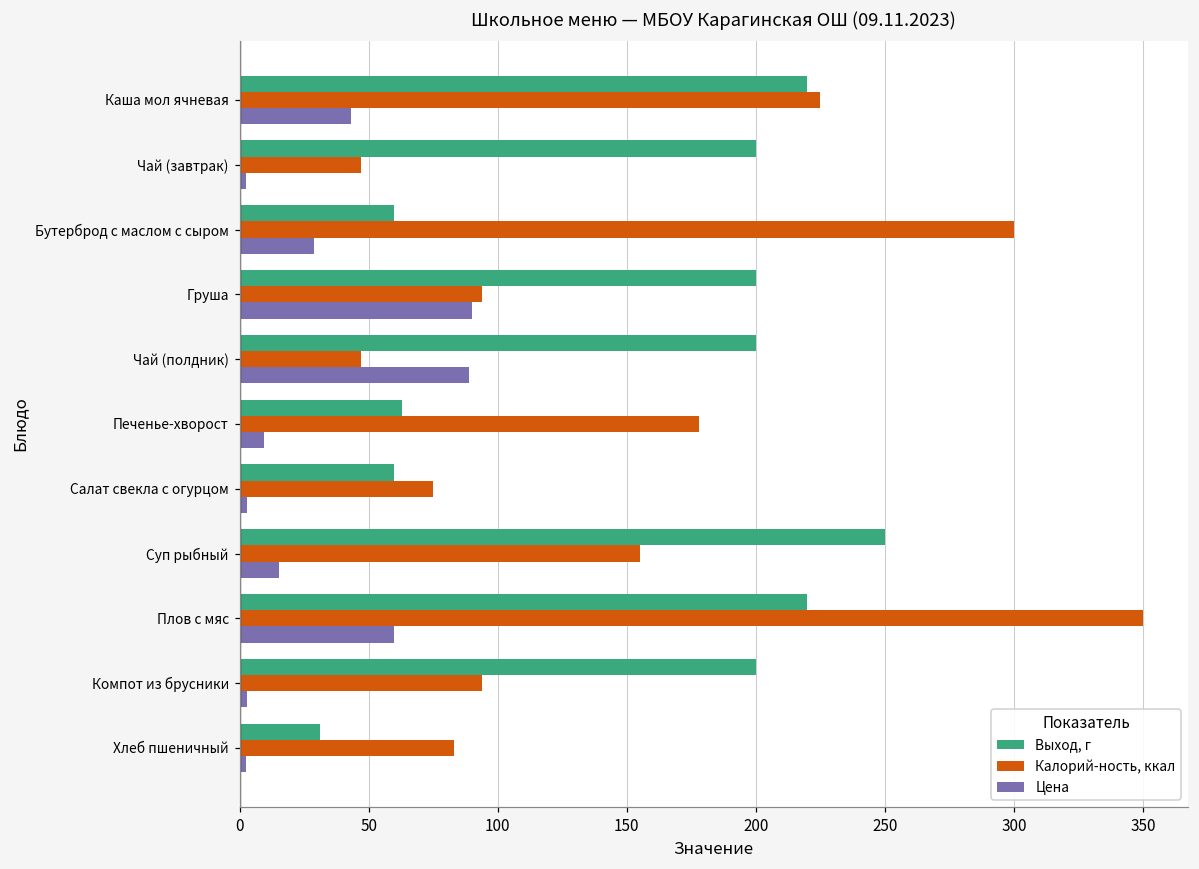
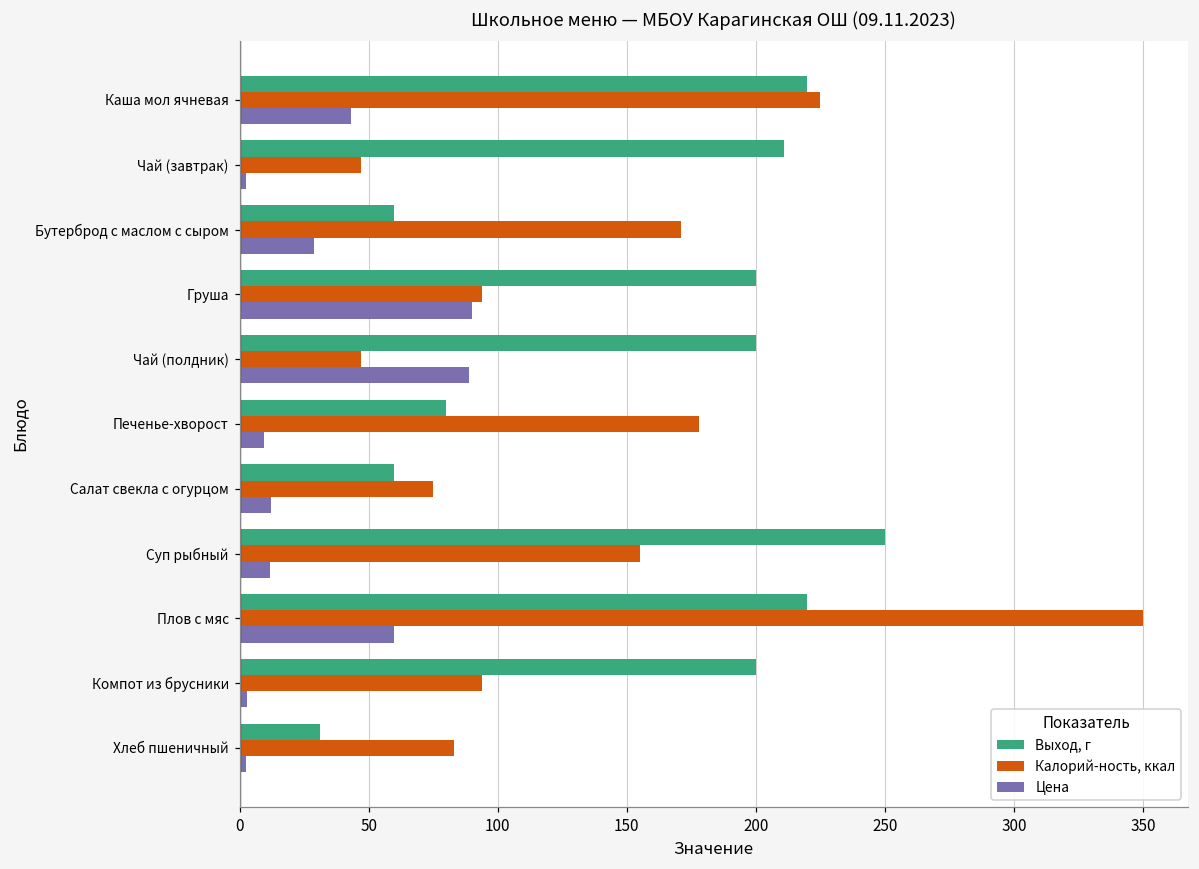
  {
    "Выход, г": {
      "Каша мол ячневая": 220,
-     "Чай (завтрак)": 200,
+     "Чай (завтрак)": 211,
      "Бутерброд с маслом с сыром": 60,
      "Груша": 200,
      "Чай (полдник)": 200,
-     "Печенье-хворост": 63,
+     "Печенье-хворост": 80,
      "Салат свекла с огурцом": 60,
      "Суп рыбный": 250,
      "Плов с мяс": 220,
      "Компот из брусники": 200,
      "Хлеб пшеничный": 31
    },
    "Калорий-ность, ккал": {
      "Каша мол ячневая": 225,
      "Чай (завтрак)": 47,
-     "Бутерброд с маслом с сыром": 300,
+     "Бутерброд с маслом с сыром": 171,
      "Груша": 94,
      "Чай (полдник)": 47,
      "Печенье-хворост": 178,
      "Салат свекла с огурцом": 75,
      "Суп рыбный": 155,
      "Плов с мяс": 350,
      "Компот из брусники": 94,
      "Хлеб пшеничный": 83
    },
    "Цена": {
      "Каша мол ячневая": 43,
      "Чай (завтрак)": 3,
      "Бутерброд с маслом с сыром": 29,
      "Груша": 90,
      "Чай (полдник)": 89,
      "Печенье-хворост": 9,
-     "Салат свекла с огурцом": 3,
-     "Суп рыбный": 15,
+     "Салат свекла с огурцом": 12,
+     "Суп рыбный": 12,
      "Плов с мяс": 60,
      "Компот из брусники": 3,
      "Хлеб пшеничный": 2
    }
  }
